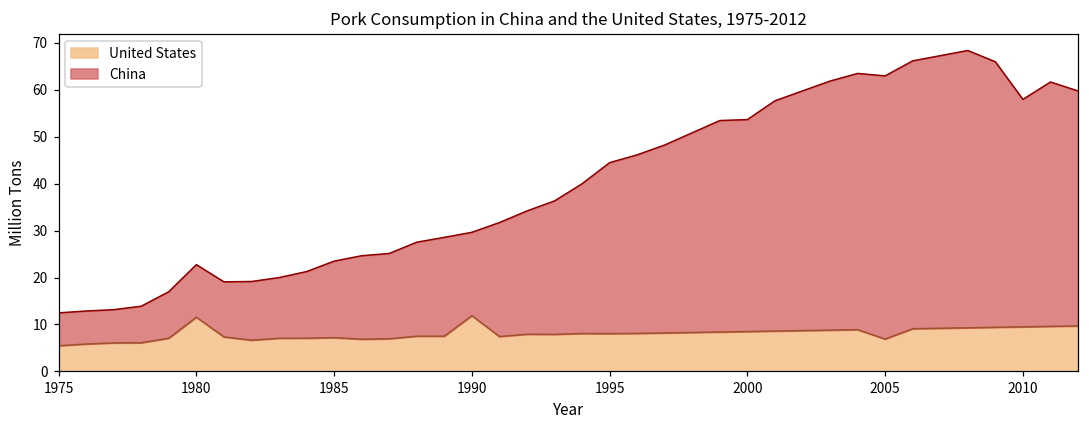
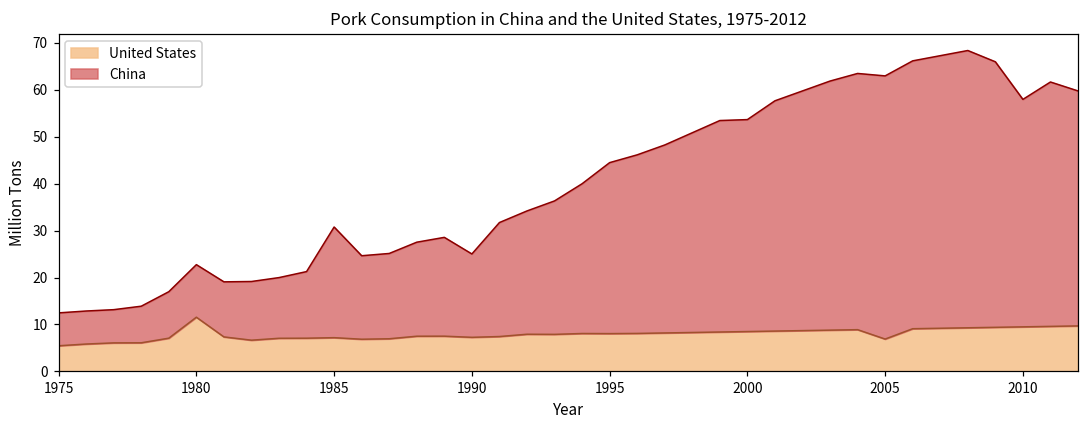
  {
    "United States": {
      "1975": 5,
      "1980": 12,
      "1985": 7,
-     "1990": 12,
+     "1990": 7,
      "1995": 8,
      "2000": 9,
      "2005": 7,
      "2010": 10
    },
    "China": {
      "1975": 7,
      "1980": 11,
-     "1985": 16,
+     "1985": 24,
      "1990": 18,
      "1995": 36,
      "2000": 45,
      "2005": 56,
      "2010": 48
    }
  }
